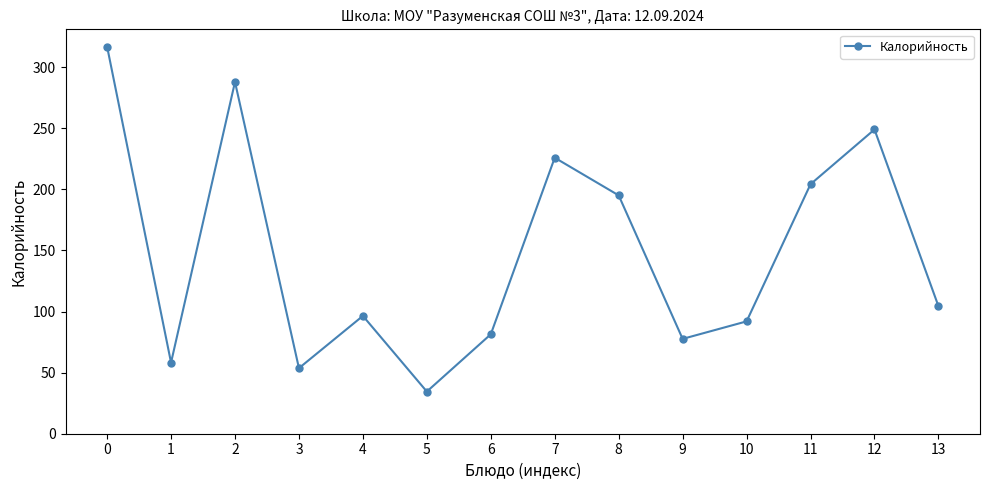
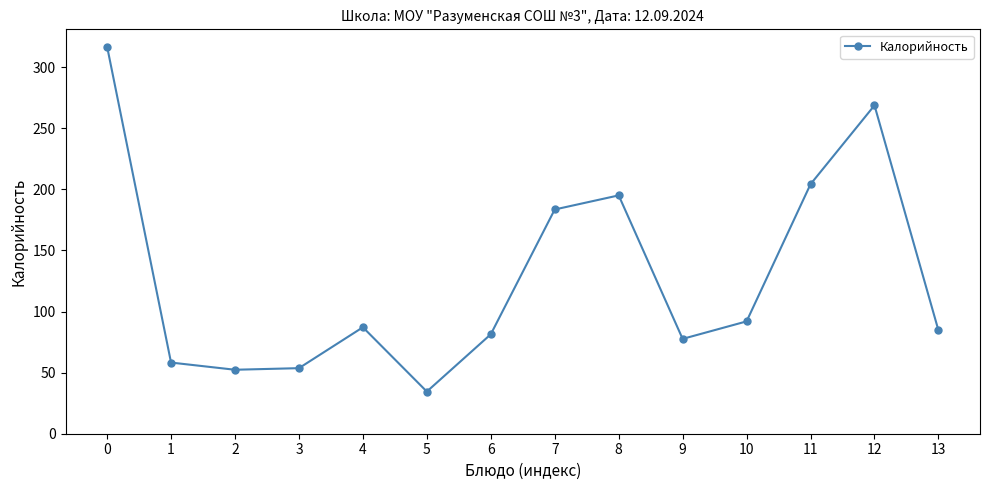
  {
    "0": 317,
    "1": 58,
-   "2": 288,
+   "2": 52,
    "3": 54,
-   "4": 96,
+   "4": 87,
    "5": 34,
    "6": 81,
-   "7": 226,
+   "7": 183,
    "8": 195,
    "9": 78,
    "10": 92,
    "11": 204,
-   "12": 249,
-   "13": 104
+   "12": 269,
+   "13": 85
  }
